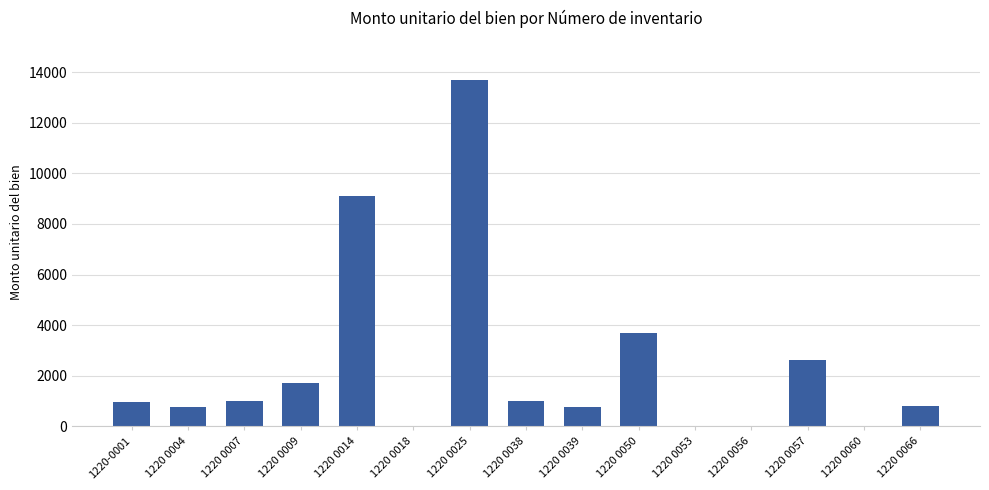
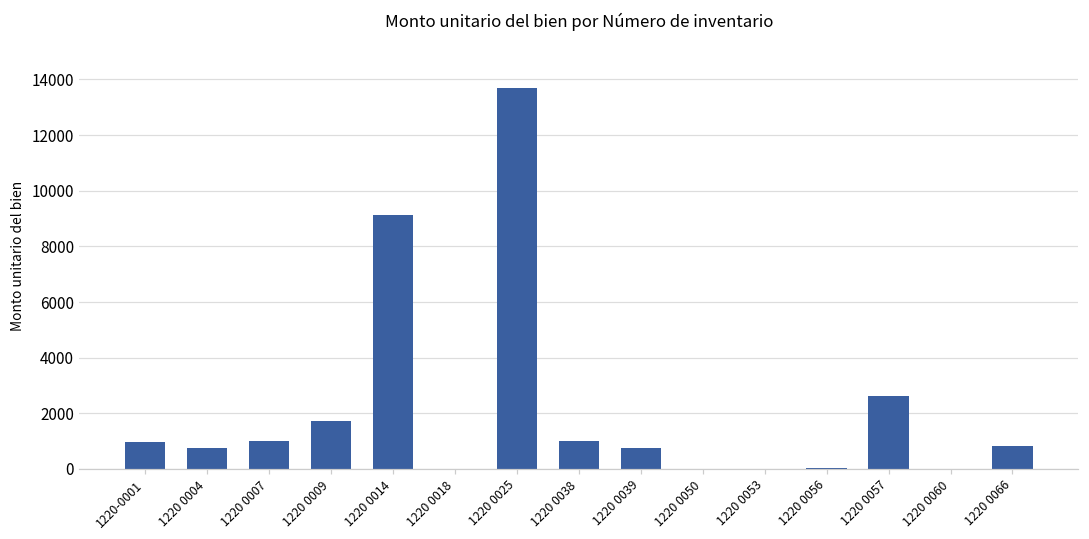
  {
    "1220-0001": 1000,
    "1220 0004": 800,
    "1220 0007": 1000,
    "1220 0009": 1700,
    "1220 0014": 9100,
    "1220 0025": 13700,
    "1220 0038": 1000,
    "1220 0039": 800,
-   "1220 0050": 3700,
+   "1220 0050": 0,
    "1220 0057": 2600,
    "1220 0066": 800
  }
